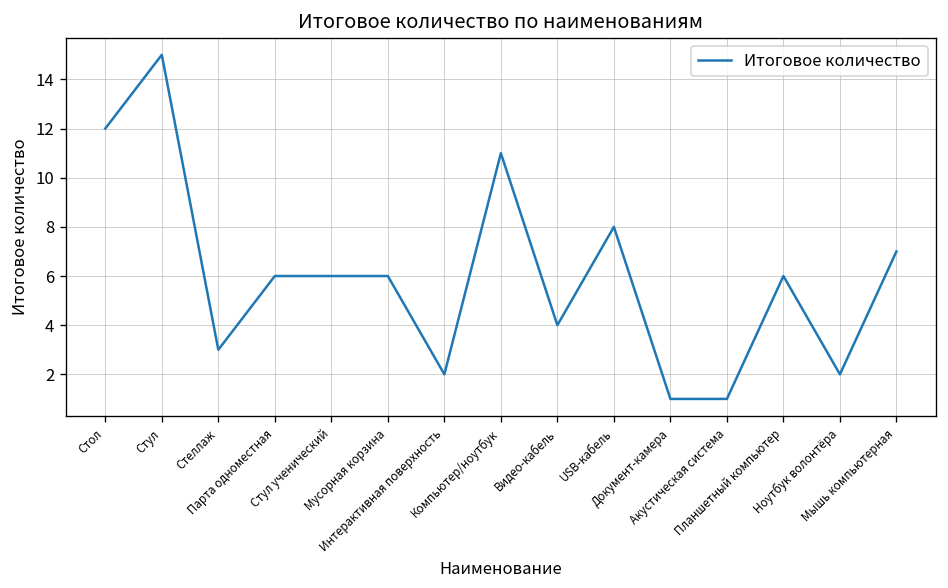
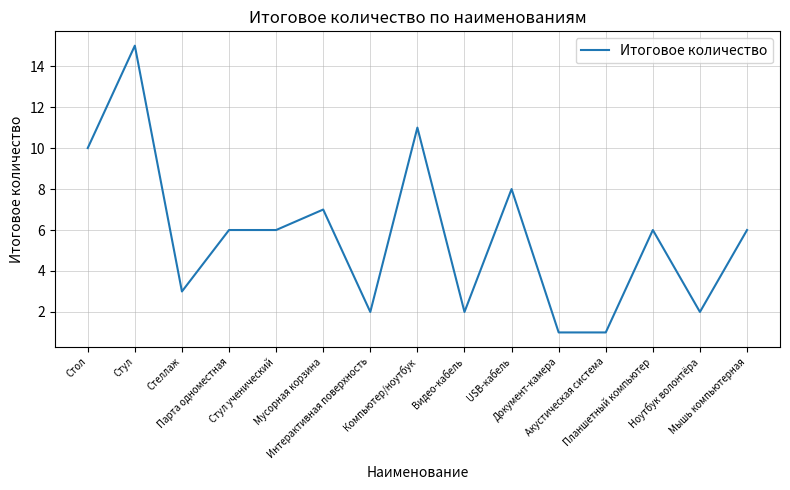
  {
-   "Стол": 12,
+   "Стол": 10,
    "Стул": 15,
    "Стеллаж": 3,
    "Парта одноместная": 6,
    "Стул ученический": 6,
-   "Мусорная корзина": 6,
+   "Мусорная корзина": 7,
    "Интерактивная поверхность": 2,
    "Компьютер/ноутбук": 11,
-   "Видео-кабель": 4,
+   "Видео-кабель": 2,
    "USB-кабель": 8,
    "Документ-камера": 1,
    "Акустическая система": 1,
    "Планшетный компьютер": 6,
    "Ноутбук волонтёра": 2,
-   "Мышь компьютерная": 7
+   "Мышь компьютерная": 6
  }
